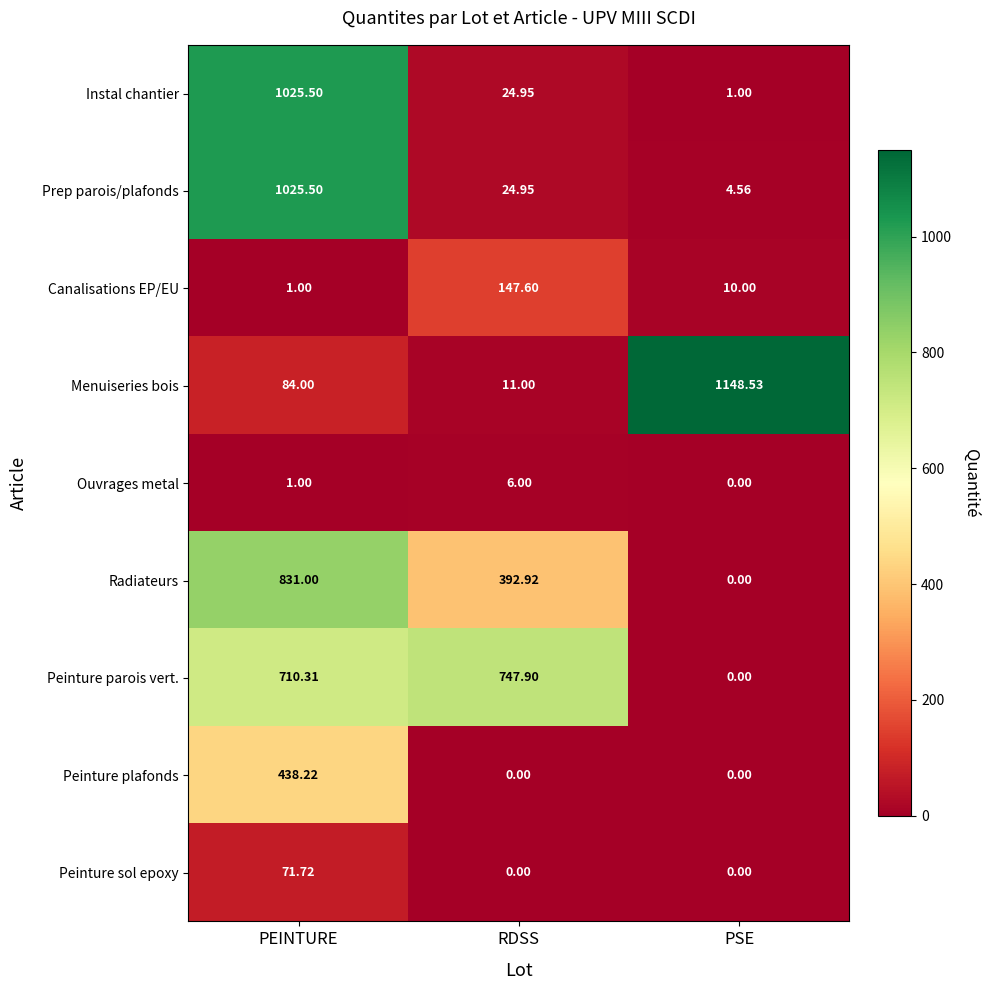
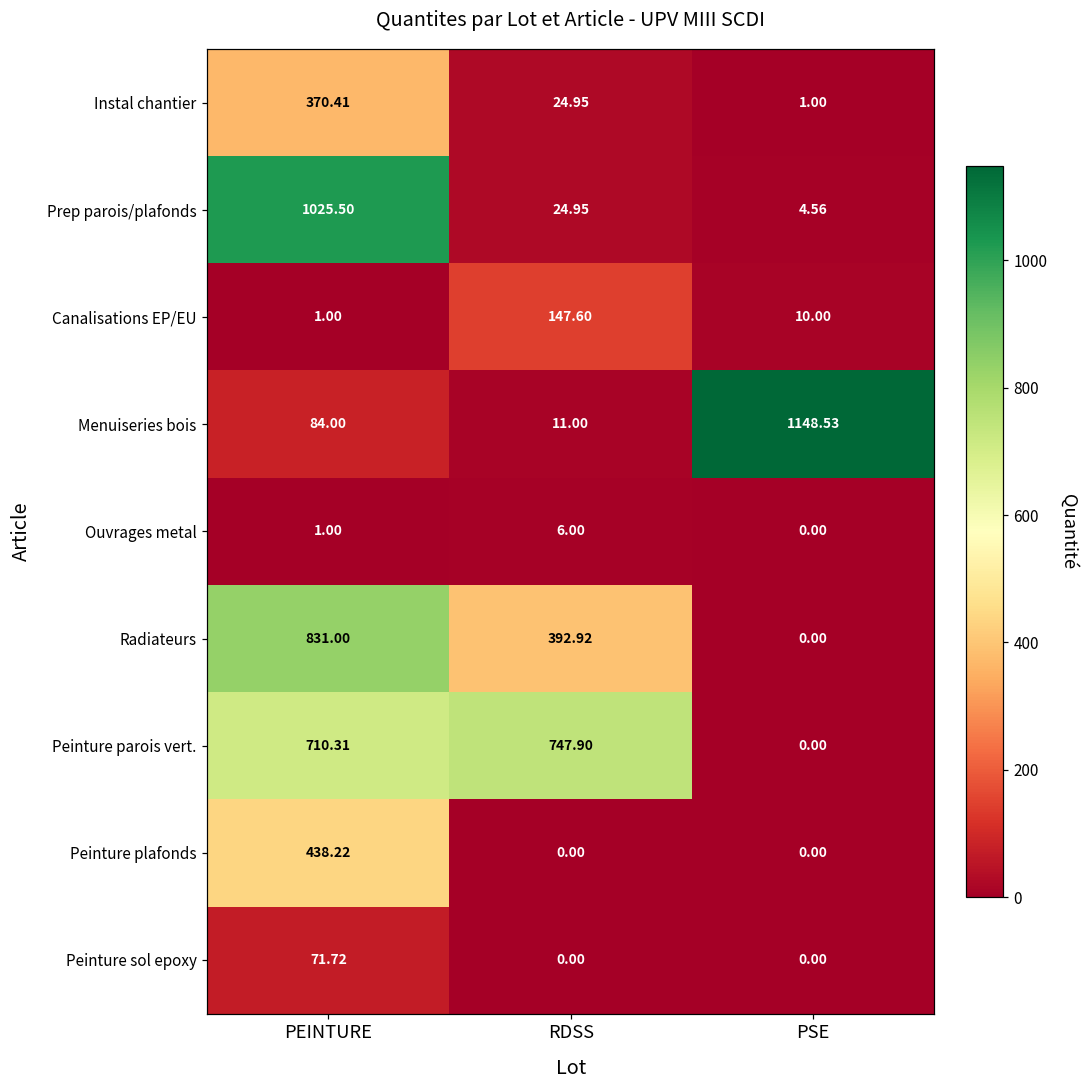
  {
    "Instal chantier": {
-     "PEINTURE": 1025.50,
+     "PEINTURE": 370.41,
      "RDSS": 24.95,
      "PSE": 1.00
    },
    "Prep parois/plafonds": {
      "PEINTURE": 1025.50,
      "RDSS": 24.95,
      "PSE": 4.56
    },
    "Canalisations EP/EU": {
      "PEINTURE": 1.00,
      "RDSS": 147.60,
      "PSE": 10.00
    },
    "Menuiseries bois": {
      "PEINTURE": 84.00,
      "RDSS": 11.00,
      "PSE": 1148.53
    },
    "Ouvrages metal": {
      "PEINTURE": 1.00,
      "RDSS": 6.00,
      "PSE": 0.00
    },
    "Radiateurs": {
      "PEINTURE": 831.00,
      "RDSS": 392.92,
      "PSE": 0.00
    },
    "Peinture parois vert.": {
      "PEINTURE": 710.31,
      "RDSS": 747.90,
      "PSE": 0.00
    },
    "Peinture plafonds": {
      "PEINTURE": 438.22,
      "RDSS": 0.00,
      "PSE": 0.00
    },
    "Peinture sol epoxy": {
      "PEINTURE": 71.72,
      "RDSS": 0.00,
      "PSE": 0.00
    }
  }
